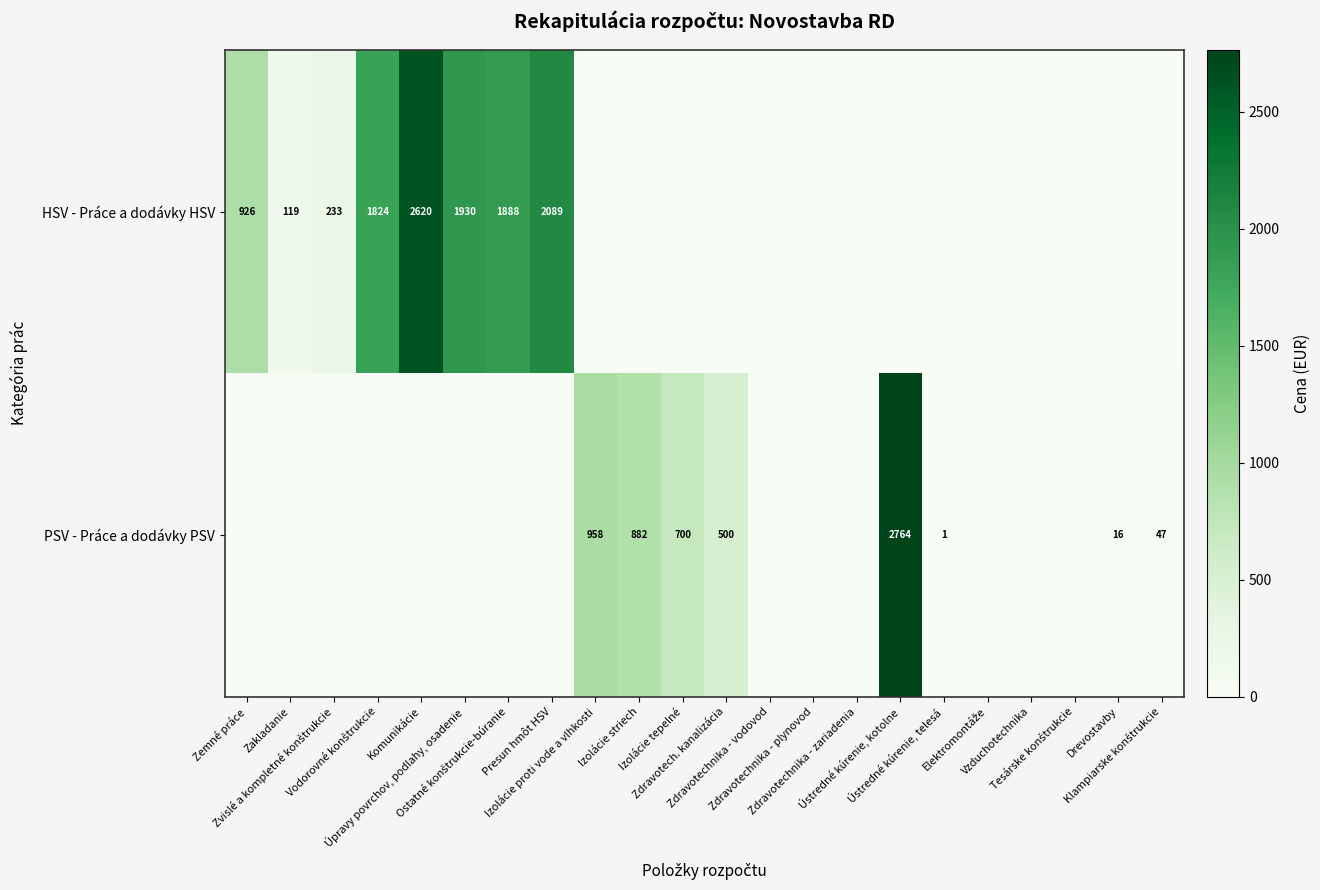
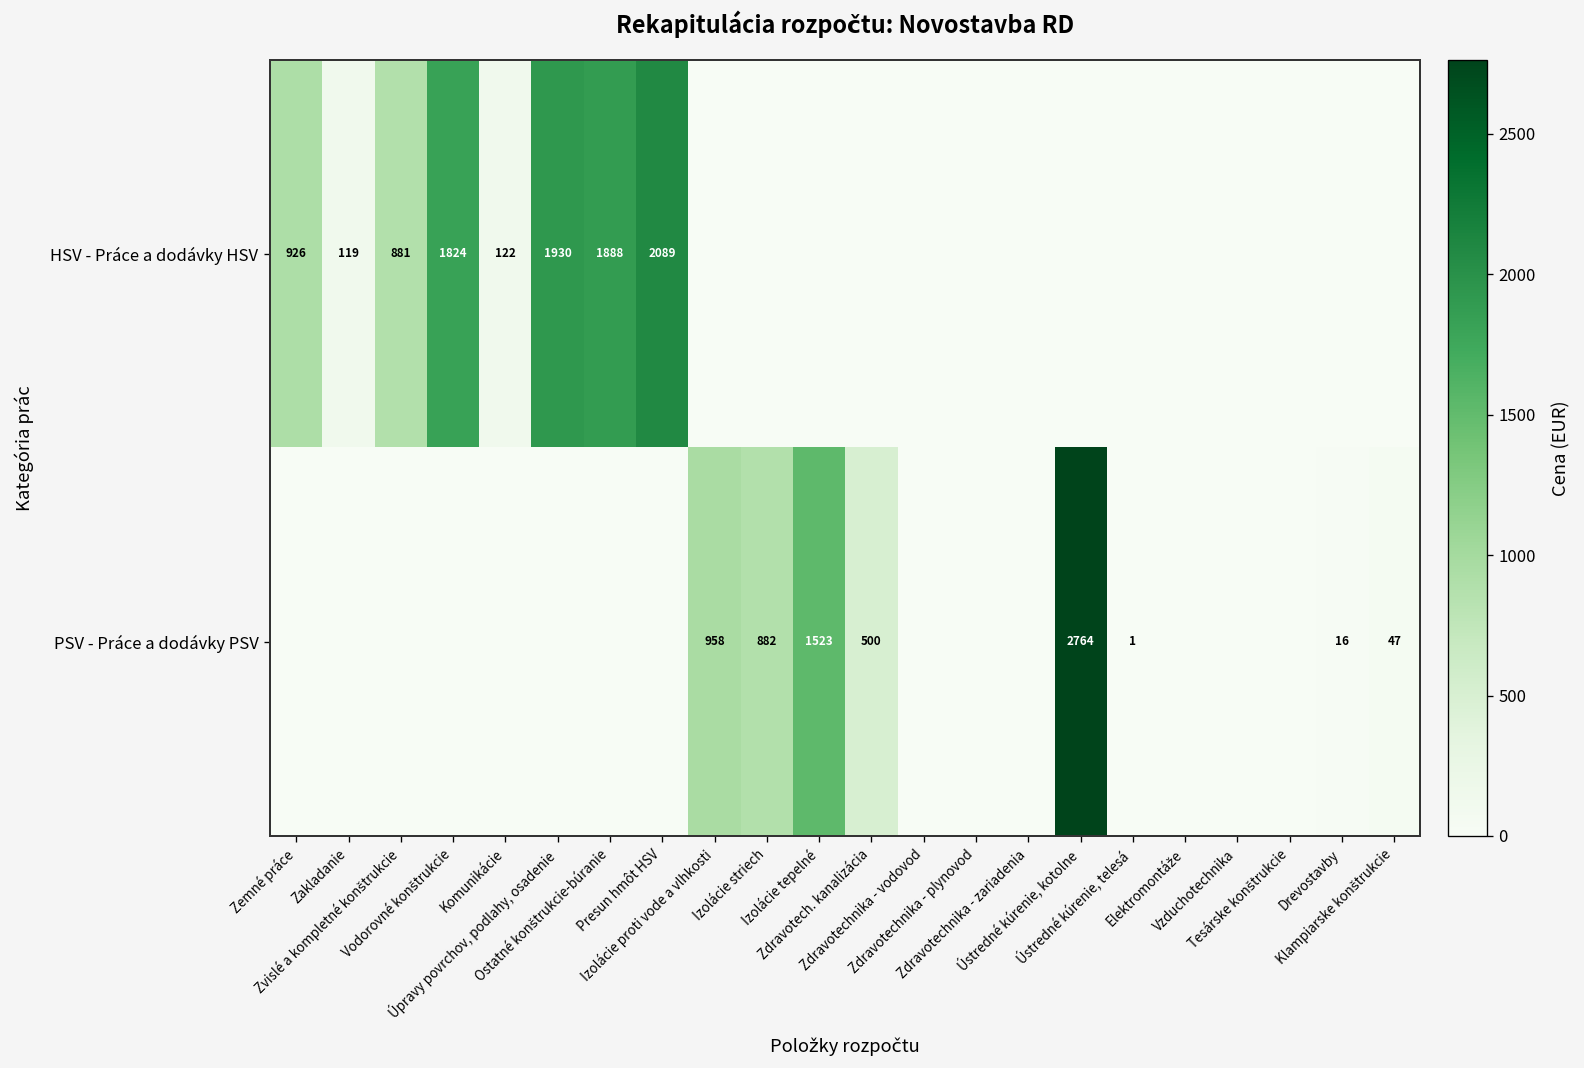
  {
    "HSV - Práce a dodávky HSV": {
      "Zemné práce": 926,
      "Zakladanie": 119,
-     "Zvislé a kompletné konštrukcie": 233,
+     "Zvislé a kompletné konštrukcie": 881,
      "Vodorovné konštrukcie": 1824,
-     "Komunikácie": 2620,
+     "Komunikácie": 122,
      "Úpravy povrchov, podlahy, osadenie": 1930,
      "Ostatné konštrukcie-búranie": 1888,
      "Presun hmôt HSV": 2089
    },
    "PSV - Práce a dodávky PSV": {
      "Izolácie proti vode a vlhkosti": 958,
      "Izolácie striech": 882,
-     "Izolácie tepelné": 700,
+     "Izolácie tepelné": 1523,
      "Zdravotech. kanalizácia": 500,
      "Ústredné kúrenie, kotolne": 2764,
      "Ústredné kúrenie, telesá": 1,
      "Drevostavby": 16,
      "Klampiarske konštrukcie": 47
    }
  }
